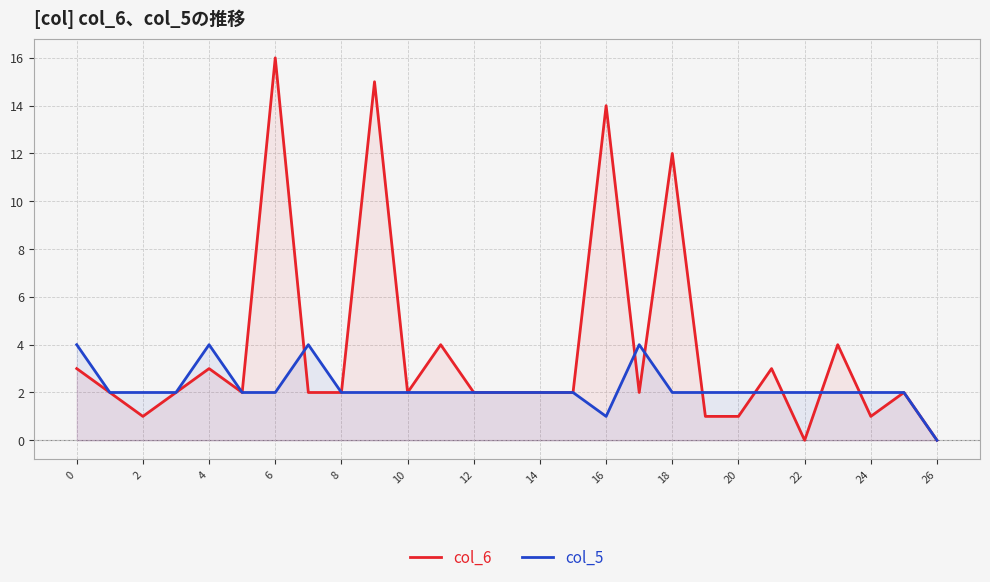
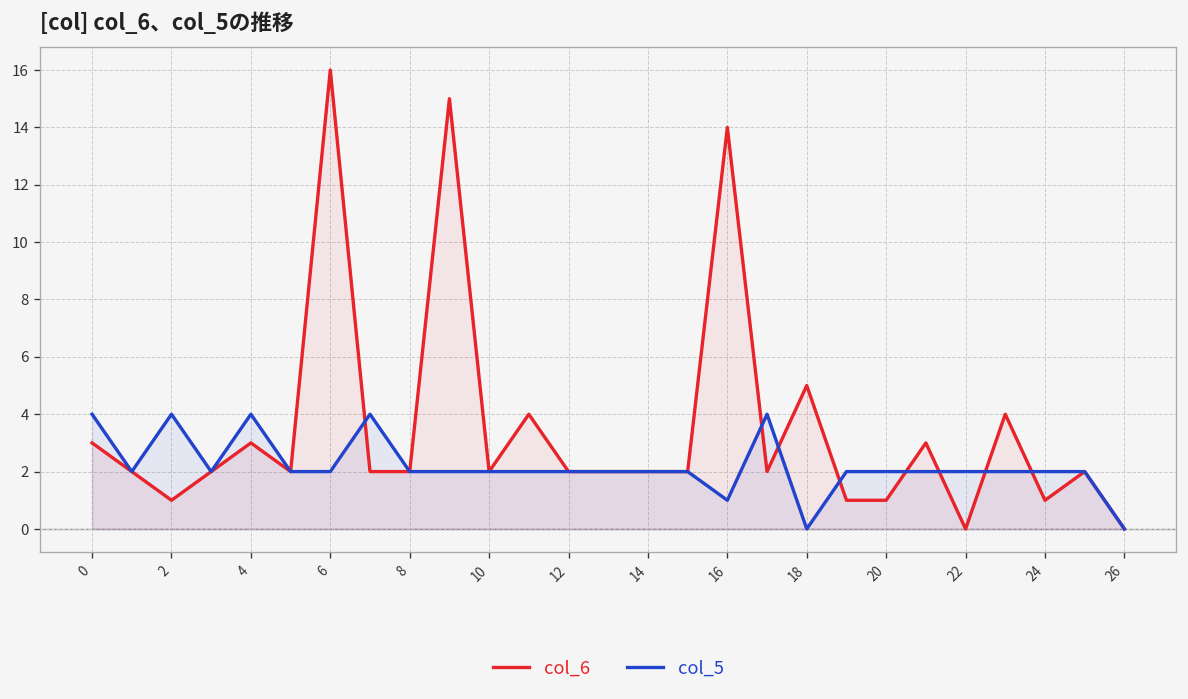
  {
    "col_6": {
      "0": 3,
      "2": 1,
      "4": 3,
      "6": 16,
      "16": 14,
-     "18": 12,
+     "18": 5,
      "20": 1,
      "22": 0,
      "24": 1
    },
    "col_5": {
      "0": 4,
-     "2": 2,
+     "2": 4,
      "4": 4,
      "6": 2,
      "16": 1,
-     "18": 2,
+     "18": 0,
      "20": 2,
      "22": 2,
      "24": 2
    }
  }
